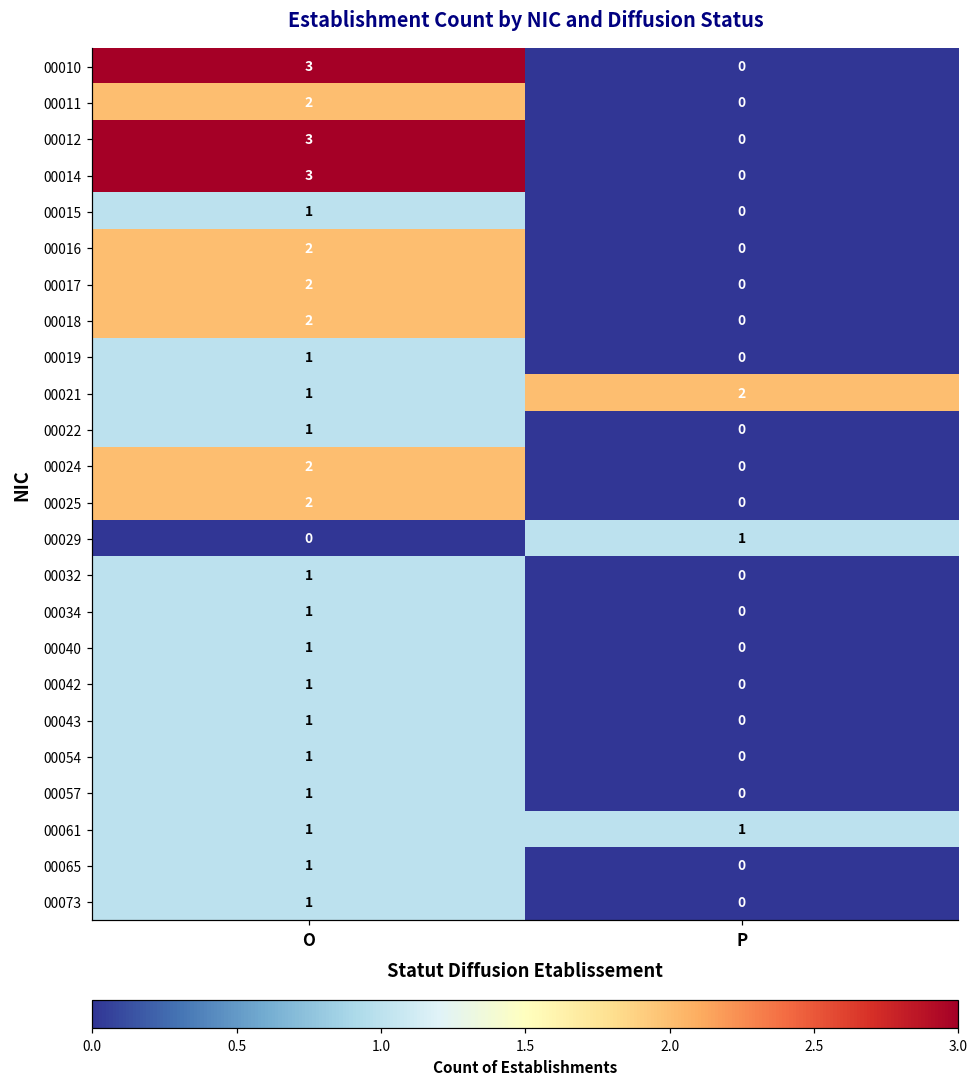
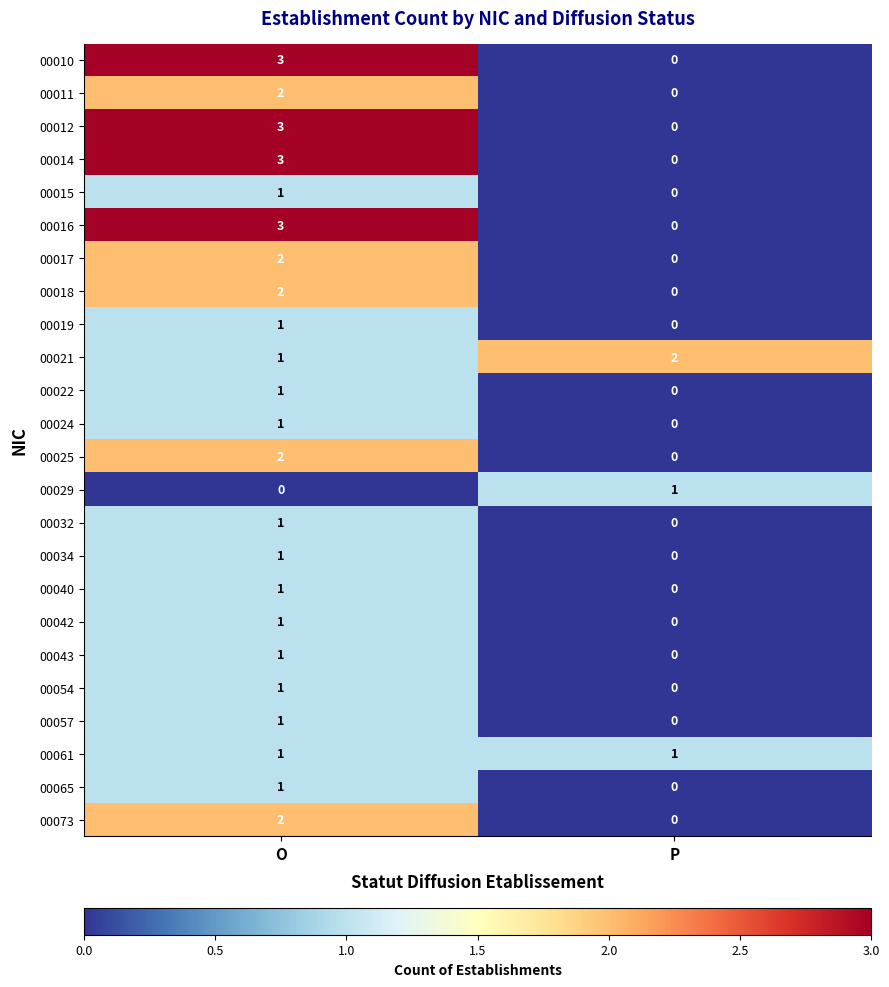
  {
    "00010": {
      "O": 3,
      "P": 0
    },
    "00011": {
      "O": 2,
      "P": 0
    },
    "00012": {
      "O": 3,
      "P": 0
    },
    "00014": {
      "O": 3,
      "P": 0
    },
    "00015": {
      "O": 1,
      "P": 0
    },
    "00016": {
-     "O": 2,
+     "O": 3,
      "P": 0
    },
    "00017": {
      "O": 2,
      "P": 0
    },
    "00018": {
      "O": 2,
      "P": 0
    },
    "00019": {
      "O": 1,
      "P": 0
    },
    "00021": {
      "O": 1,
      "P": 2
    },
    "00022": {
      "O": 1,
      "P": 0
    },
    "00024": {
-     "O": 2,
+     "O": 1,
      "P": 0
    },
    "00025": {
      "O": 2,
      "P": 0
    },
    "00029": {
      "O": 0,
      "P": 1
    },
    "00032": {
      "O": 1,
      "P": 0
    },
    "00034": {
      "O": 1,
      "P": 0
    },
    "00040": {
      "O": 1,
      "P": 0
    },
    "00042": {
      "O": 1,
      "P": 0
    },
    "00043": {
      "O": 1,
      "P": 0
    },
    "00054": {
      "O": 1,
      "P": 0
    },
    "00057": {
      "O": 1,
      "P": 0
    },
    "00061": {
      "O": 1,
      "P": 1
    },
    "00065": {
      "O": 1,
      "P": 0
    },
    "00073": {
-     "O": 1,
+     "O": 2,
      "P": 0
    }
  }
